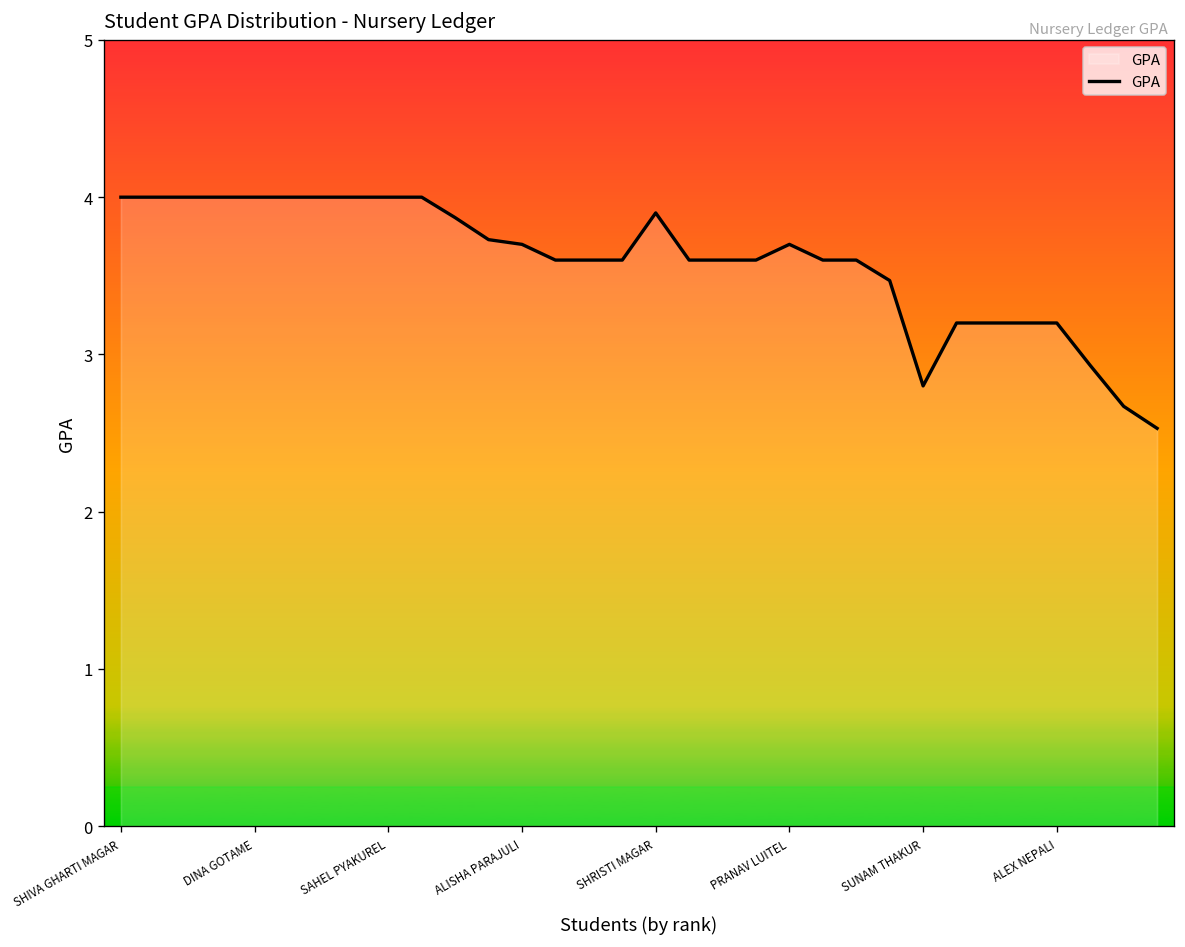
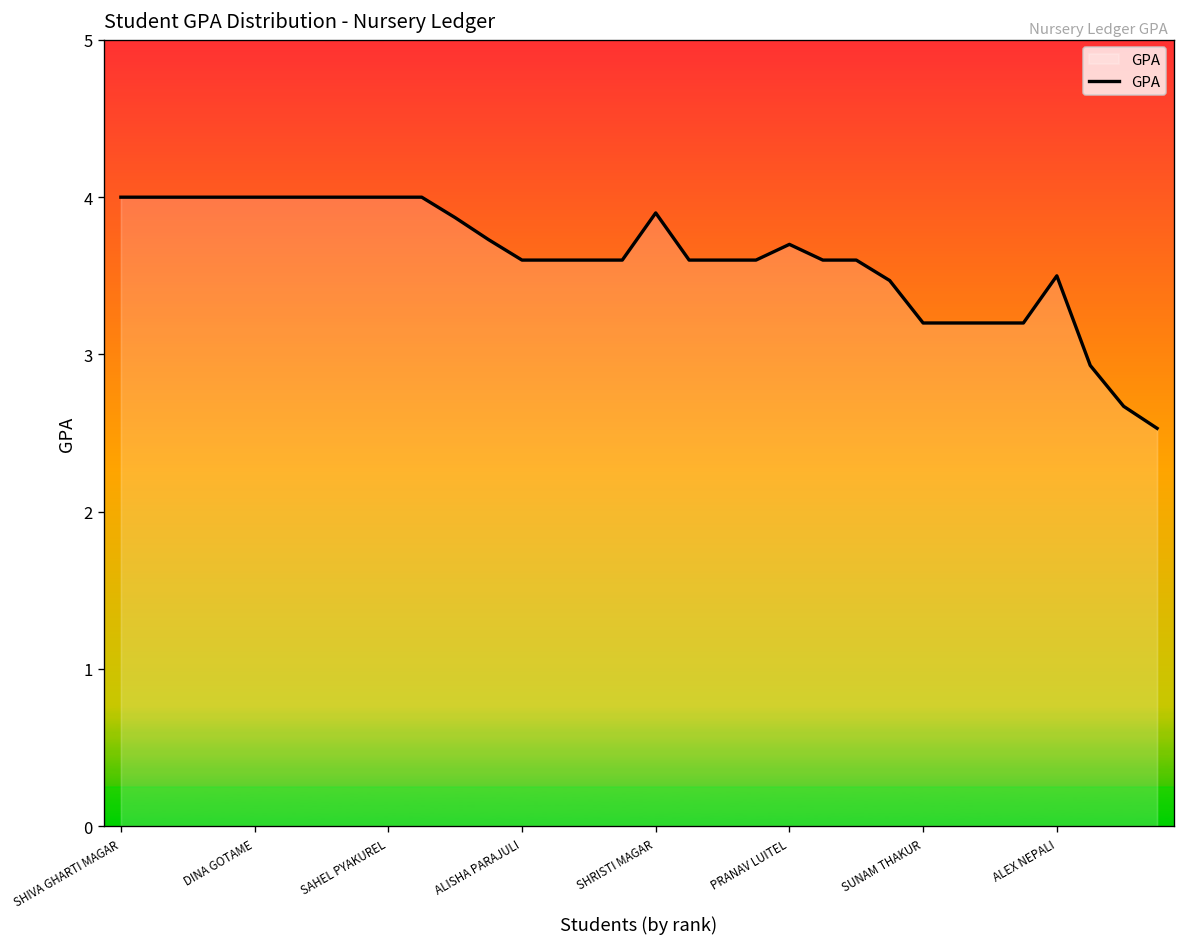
  {
    "SHIVA GHARTI MAGAR": 4.0,
    "DINA GOTAME": 4.0,
    "SAHEL PYAKUREL": 4.0,
-   "ALISHA PARAJULI": 3.7,
+   "ALISHA PARAJULI": 3.6,
    "SHRISTI MAGAR": 3.9,
    "PRANAV LUITEL": 3.7,
-   "SUNAM THAKUR": 2.8,
-   "ALEX NEPALI": 3.2
+   "SUNAM THAKUR": 3.2,
+   "ALEX NEPALI": 3.5
  }
